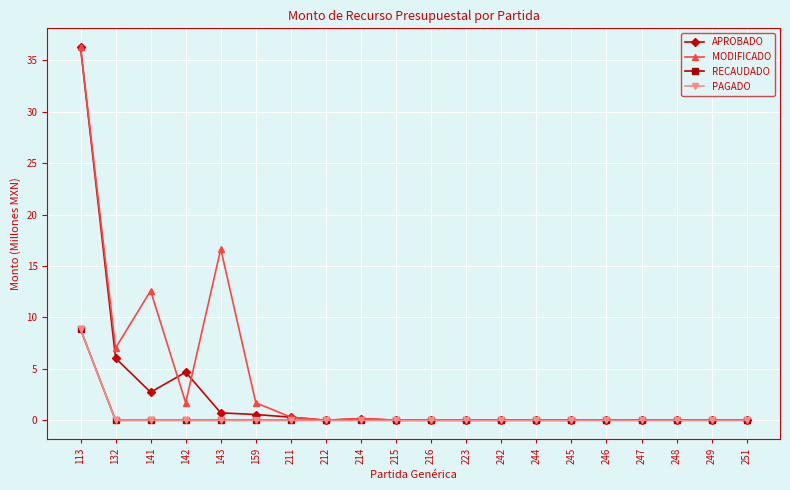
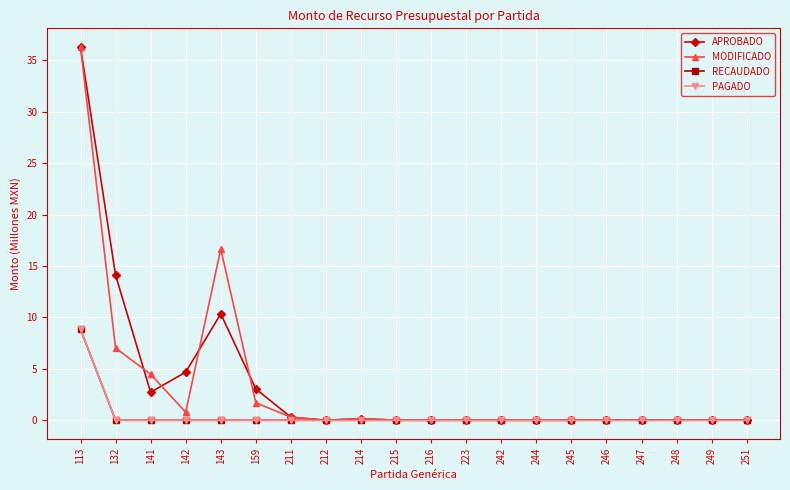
  {
    "APROBADO": {
-     "132": 6.0,
+     "132": 14.1,
      "141": 2.7,
      "142": 4.7,
-     "143": 0.7,
-     "159": 0.6
+     "143": 10.3,
+     "159": 3.0
    },
    "MODIFICADO": {
      "132": 7.0,
-     "141": 12.6,
-     "142": 1.7,
+     "141": 4.5,
+     "142": 0.8,
      "143": 16.7,
      "159": 1.7
    },
    "PAGADO": {
      "113": 8.8,
      "132": 0.0,
      "141": 0.0,
      "142": 0.0,
      "143": 0.0,
      "159": 0.0,
      "211": 0.0
    }
  }
